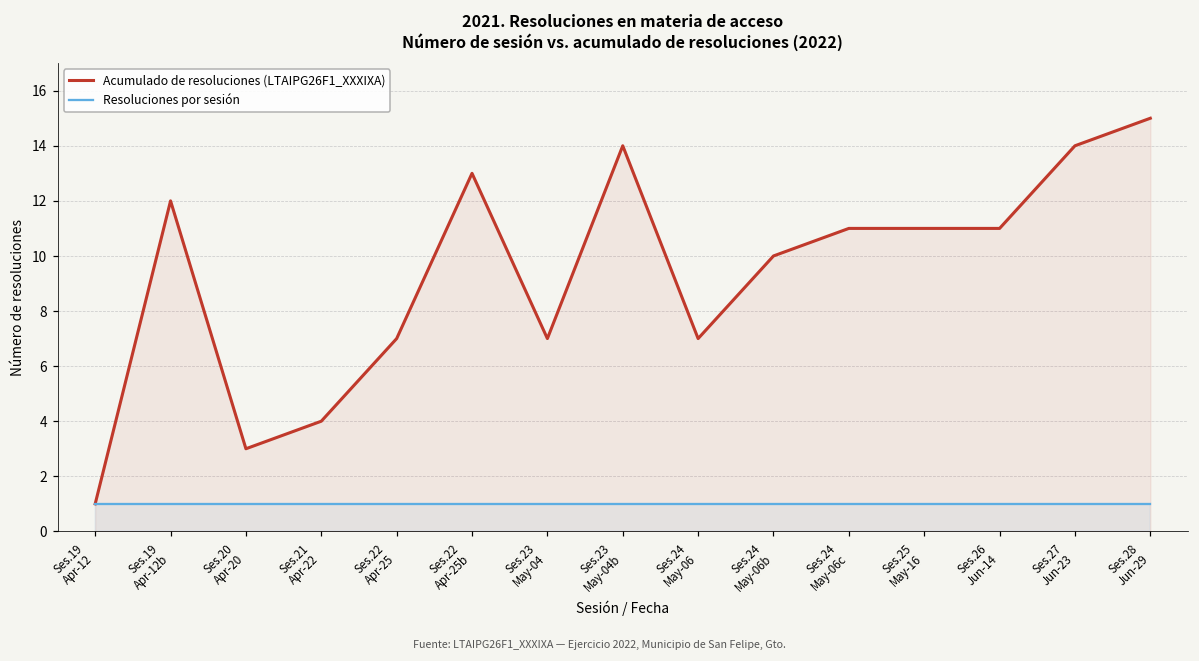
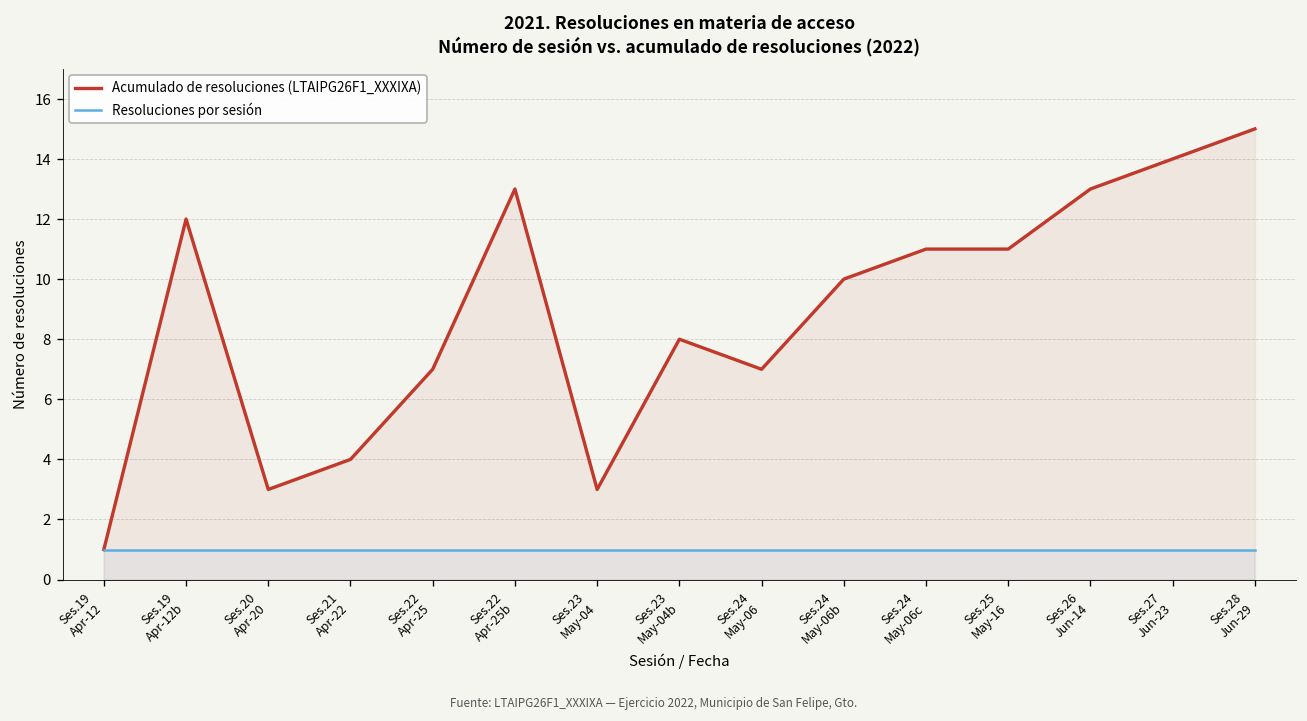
  {
    "Acumulado de resoluciones (LTAIPG26F1_XXXIXA)": {
      "Ses.19 Apr-12b": 12,
      "Ses.20 Apr-20": 3,
      "Ses.21 Apr-22": 4,
      "Ses.22 Apr-25": 7,
      "Ses.22 Apr-25b": 13,
-     "Ses.23 May-04": 7,
-     "Ses.23 May-04b": 14,
+     "Ses.23 May-04": 3,
+     "Ses.23 May-04b": 8,
      "Ses.24 May-06": 7,
      "Ses.24 May-06b": 10,
      "Ses.24 May-06c": 11,
      "Ses.25 May-16": 11,
-     "Ses.26 Jun-14": 11,
+     "Ses.26 Jun-14": 13,
      "Ses.27 Jun-23": 14,
      "Ses.28 Jun-29": 15
    },
    "Resoluciones por sesión": {
      "Ses.19 Apr-12b": 1,
      "Ses.20 Apr-20": 1,
      "Ses.21 Apr-22": 1,
      "Ses.22 Apr-25": 1,
      "Ses.22 Apr-25b": 1,
      "Ses.23 May-04": 1,
      "Ses.23 May-04b": 1,
      "Ses.24 May-06": 1,
      "Ses.24 May-06b": 1,
      "Ses.24 May-06c": 1,
      "Ses.25 May-16": 1,
      "Ses.26 Jun-14": 1,
      "Ses.27 Jun-23": 1,
      "Ses.28 Jun-29": 1
    }
  }
